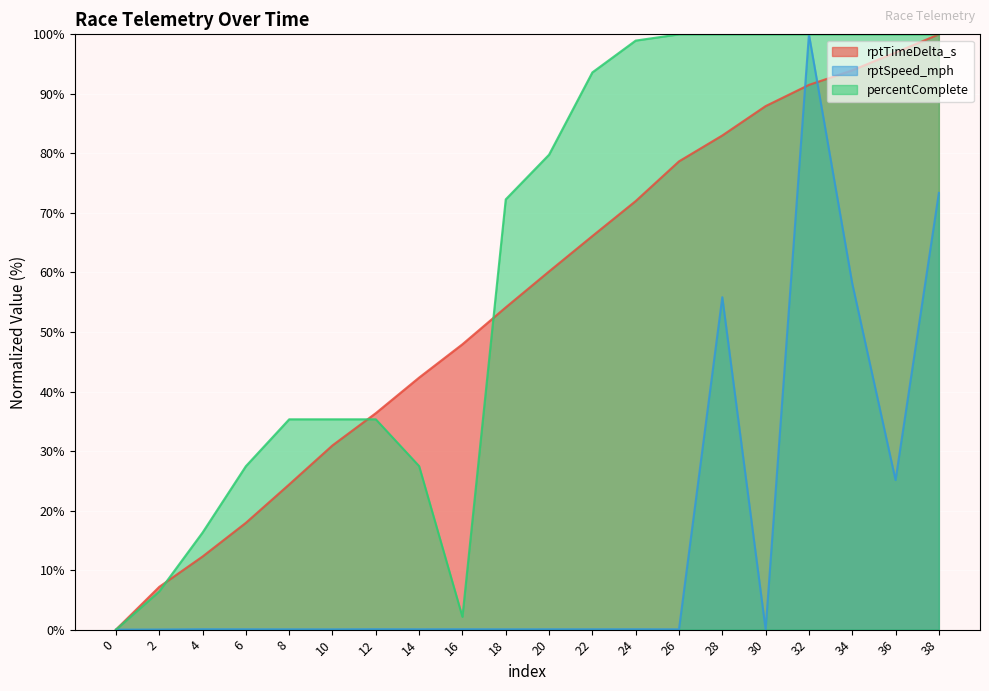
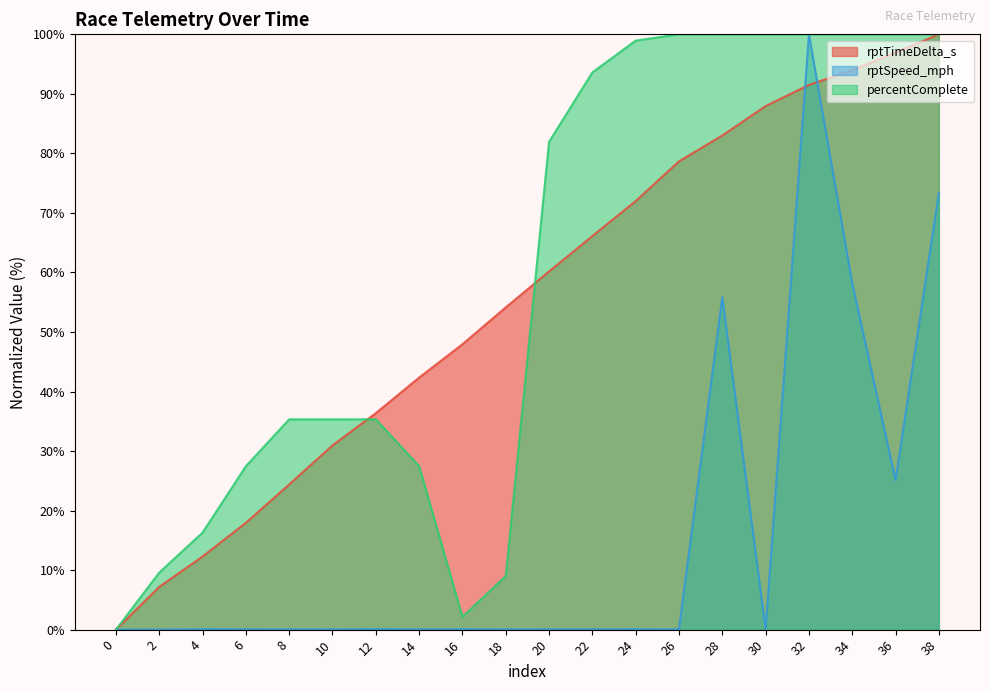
  {
    "rptTimeDelta_s": {
      "2": "7%",
      "4": "12%",
      "6": "18%",
      "8": "24%",
      "10": "31%",
      "12": "36%",
      "14": "42%",
      "16": "48%",
      "18": "54%",
      "20": "60%",
      "22": "66%",
      "24": "72%",
      "26": "79%",
      "28": "83%",
      "30": "88%",
      "32": "92%"
    },
    "rptSpeed_mph": {
      "2": "0%",
      "4": "0%",
      "6": "0%",
      "8": "0%",
      "10": "0%",
      "12": "0%",
      "14": "0%",
      "16": "0%",
      "18": "0%",
      "20": "0%",
      "22": "0%",
      "24": "0%",
      "26": "0%",
      "28": "56%",
      "30": "0%",
      "34": "58%",
      "36": "25%",
      "38": "73%"
    },
    "percentComplete": {
-     "2": "6%",
+     "2": "10%",
      "4": "16%",
      "6": "27%",
      "8": "35%",
      "10": "35%",
      "12": "35%",
      "14": "27%",
      "16": "2%",
-     "18": "72%",
-     "20": "80%",
+     "18": "9%",
+     "20": "82%",
      "22": "94%",
      "24": "99%",
      "26": "100%",
      "28": "100%",
      "30": "100%",
      "34": "100%",
      "36": "100%"
    }
  }
